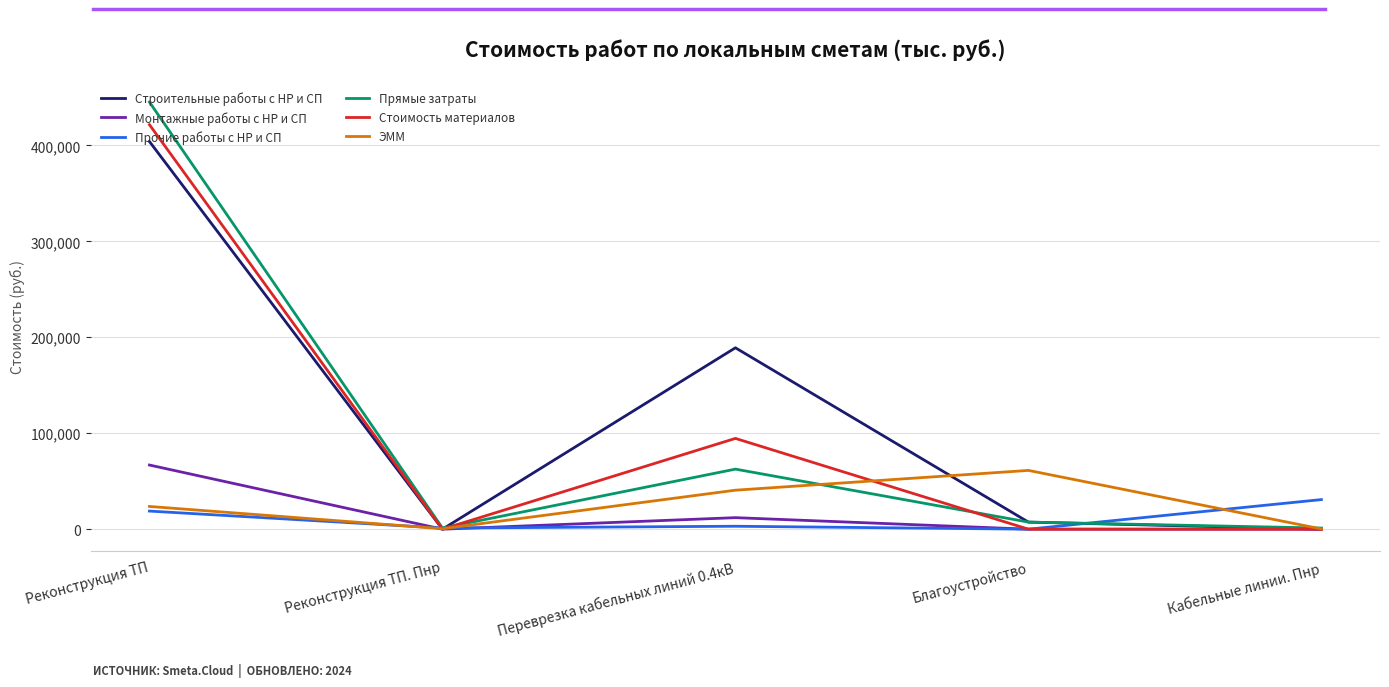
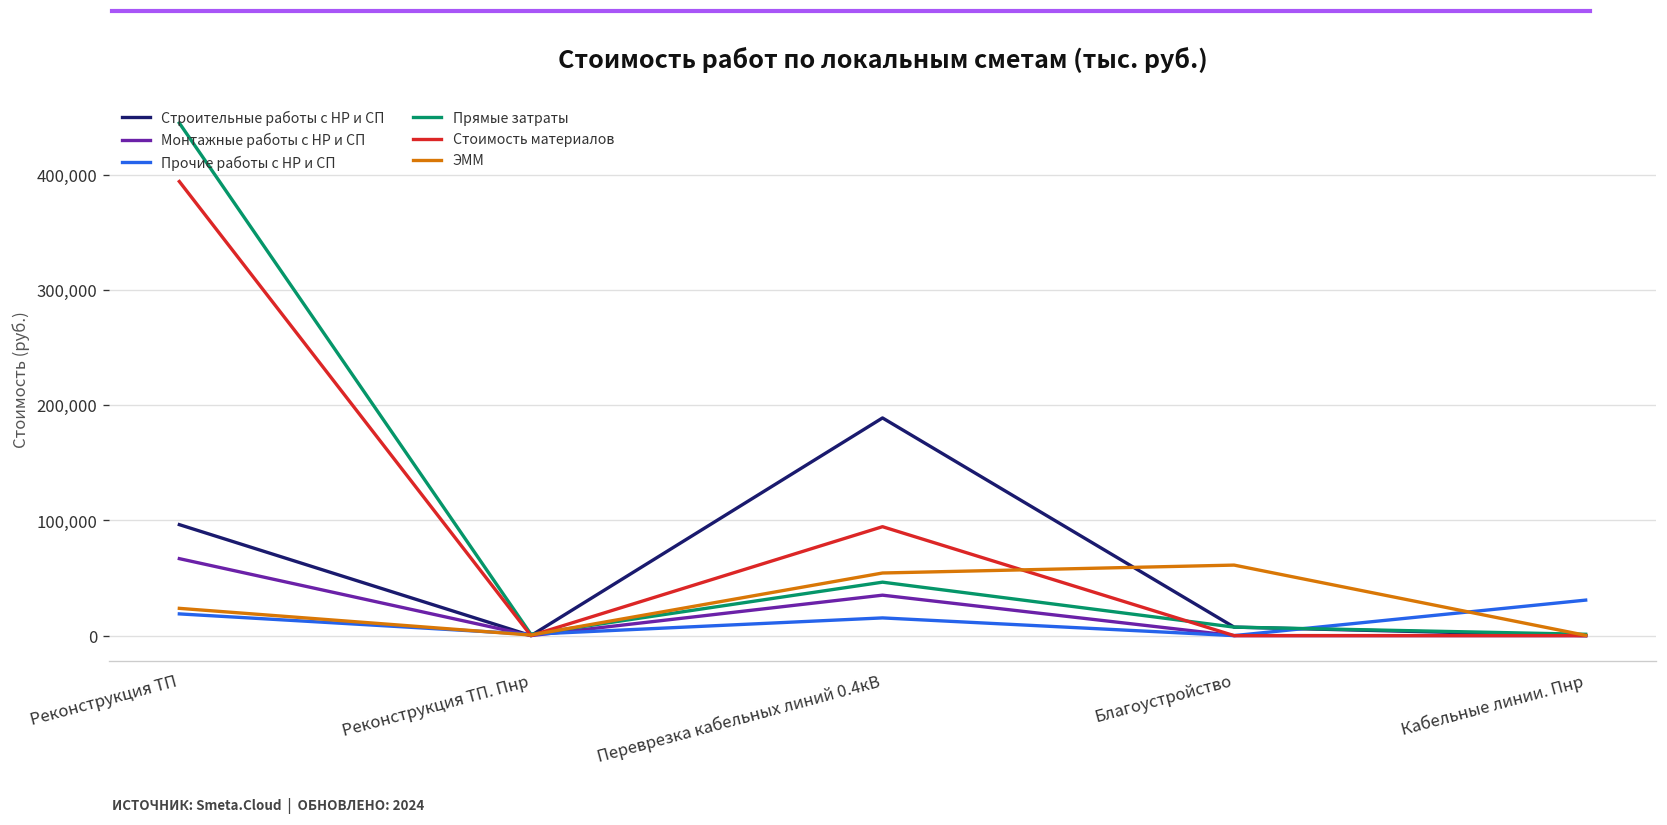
  {
    "Строительные работы с НР и СП": {
-     "Реконструкция ТП": "400,000",
+     "Реконструкция ТП": "100,000",
      "Переврезка кабельных линий 0.4кВ": "190,000"
    },
    "Монтажные работы с НР и СП": {
      "Реконструкция ТП": "70,000",
-     "Переврезка кабельных линий 0.4кВ": "10,000"
+     "Переврезка кабельных линий 0.4кВ": "40,000"
    },
    "Прочие работы с НР и СП": {
      "Реконструкция ТП": "20,000",
-     "Переврезка кабельных линий 0.4кВ": "0",
+     "Переврезка кабельных линий 0.4кВ": "20,000",
      "Кабельные линии. Пнр": "30,000"
    },
    "Прямые затраты": {
      "Реконструкция ТП": "450,000",
-     "Переврезка кабельных линий 0.4кВ": "60,000"
+     "Переврезка кабельных линий 0.4кВ": "50,000"
    },
    "Стоимость материалов": {
-     "Реконструкция ТП": "420,000",
+     "Реконструкция ТП": "390,000",
      "Переврезка кабельных линий 0.4кВ": "90,000"
    },
    "ЭММ": {
      "Реконструкция ТП": "20,000",
-     "Переврезка кабельных линий 0.4кВ": "40,000",
+     "Переврезка кабельных линий 0.4кВ": "50,000",
      "Благоустройство": "60,000"
    }
  }
